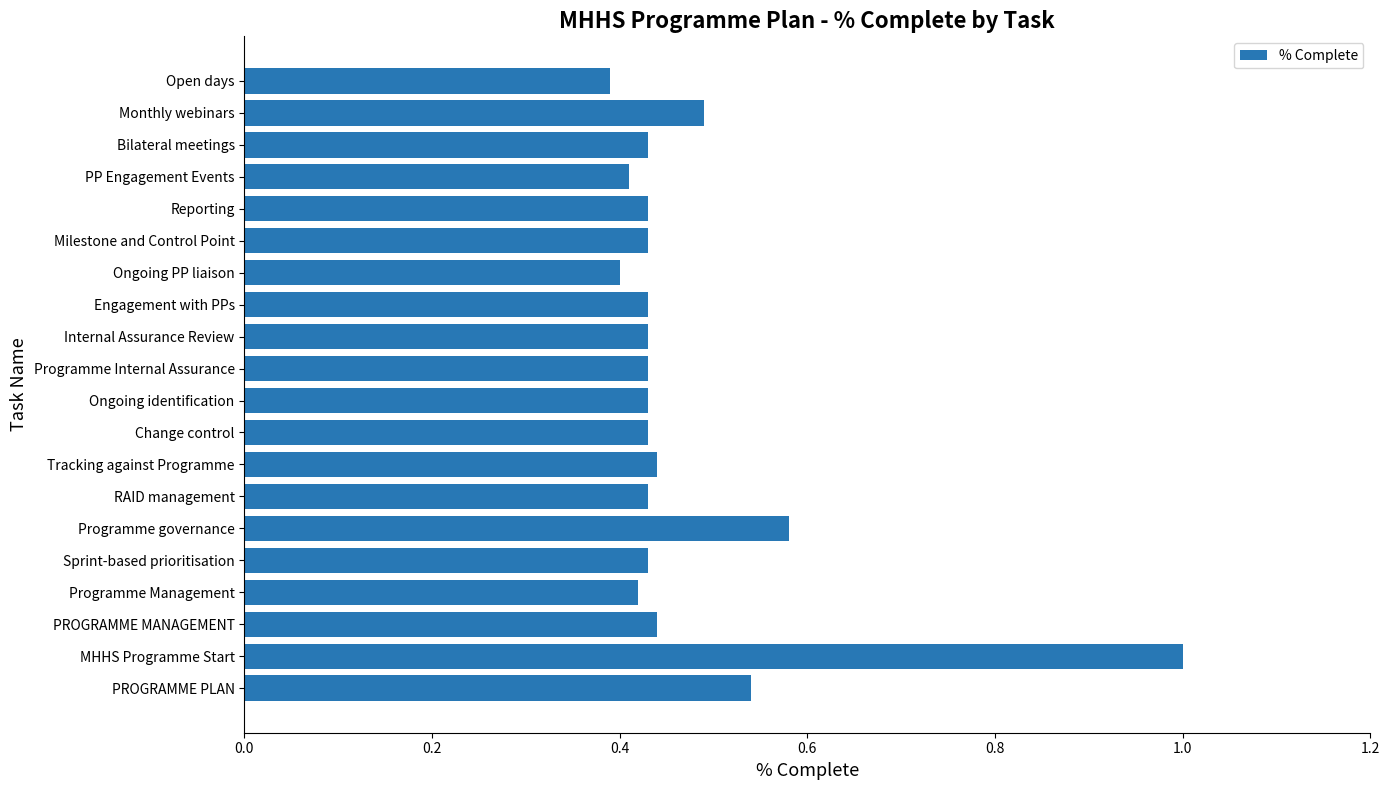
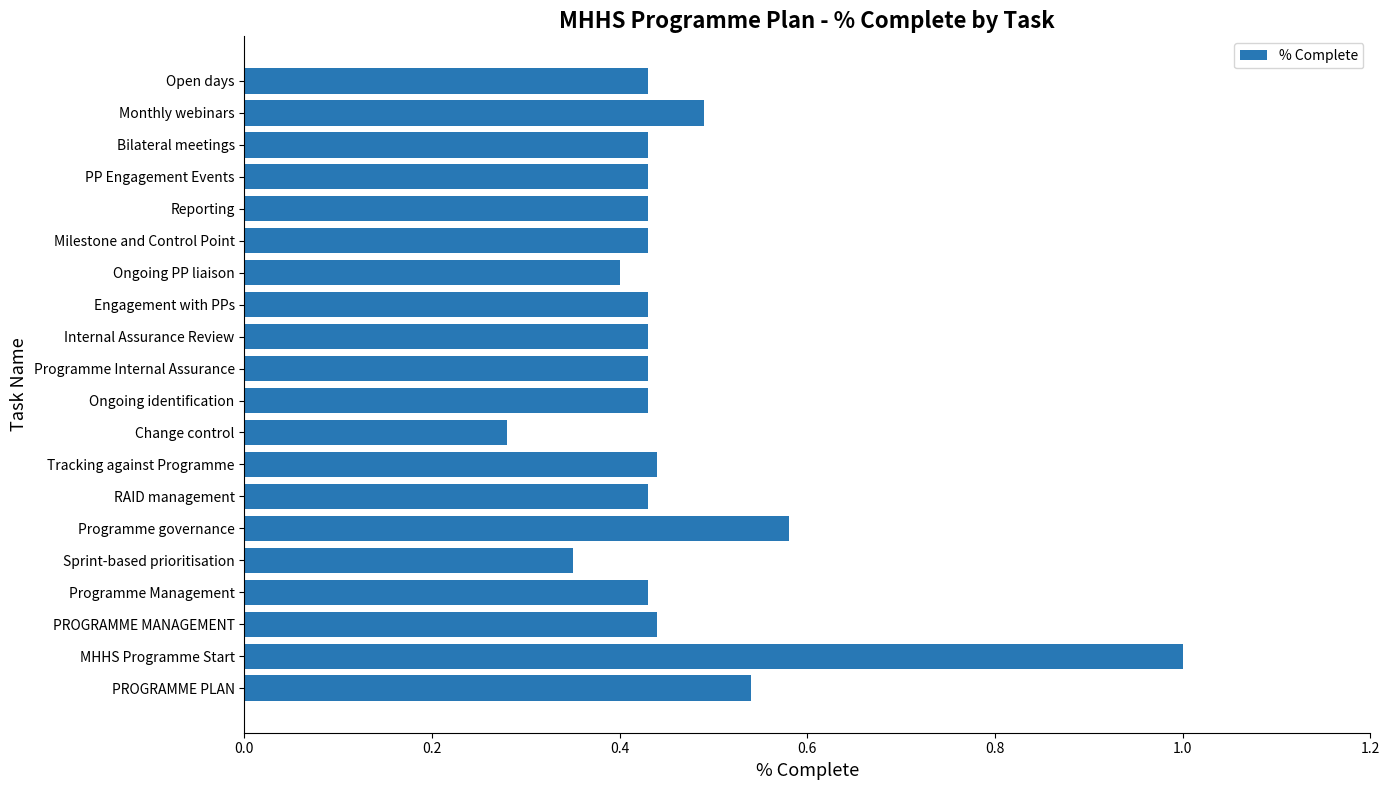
  {
-   "Open days": 0.39,
+   "Open days": 0.43,
    "Monthly webinars": 0.49,
    "Bilateral meetings": 0.43,
-   "PP Engagement Events": 0.41,
+   "PP Engagement Events": 0.43,
    "Reporting": 0.43,
    "Milestone and Control Point": 0.43,
    "Ongoing PP liaison": 0.40,
    "Engagement with PPs": 0.43,
    "Internal Assurance Review": 0.43,
    "Programme Internal Assurance": 0.43,
    "Ongoing identification": 0.43,
-   "Change control": 0.43,
+   "Change control": 0.28,
    "Tracking against Programme": 0.44,
    "RAID management": 0.43,
    "Programme governance": 0.58,
-   "Sprint-based prioritisation": 0.43,
-   "Programme Management": 0.42,
+   "Sprint-based prioritisation": 0.35,
+   "Programme Management": 0.43,
    "PROGRAMME MANAGEMENT": 0.44,
    "MHHS Programme Start": 1.00,
    "PROGRAMME PLAN": 0.54
  }
